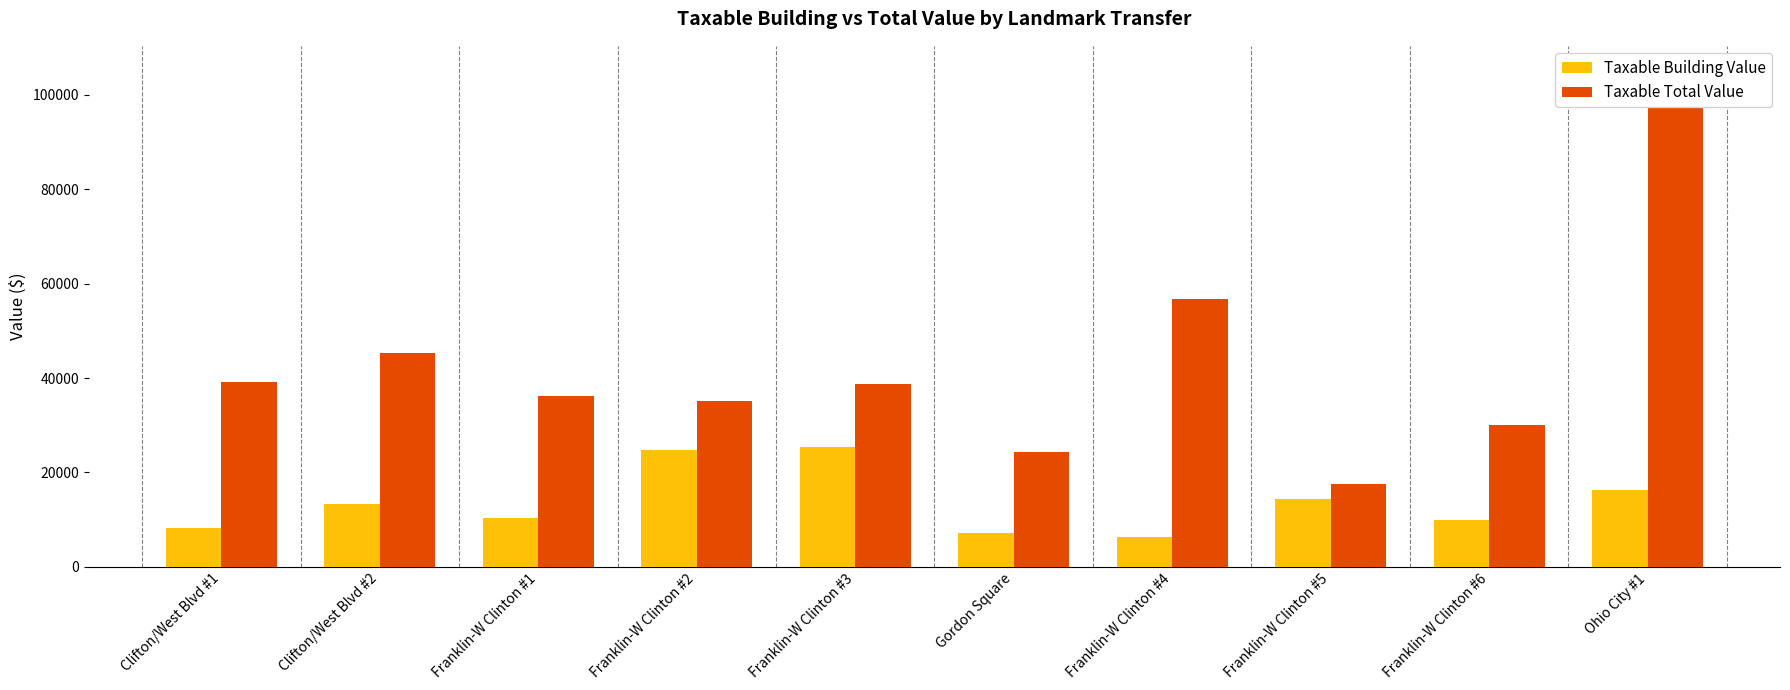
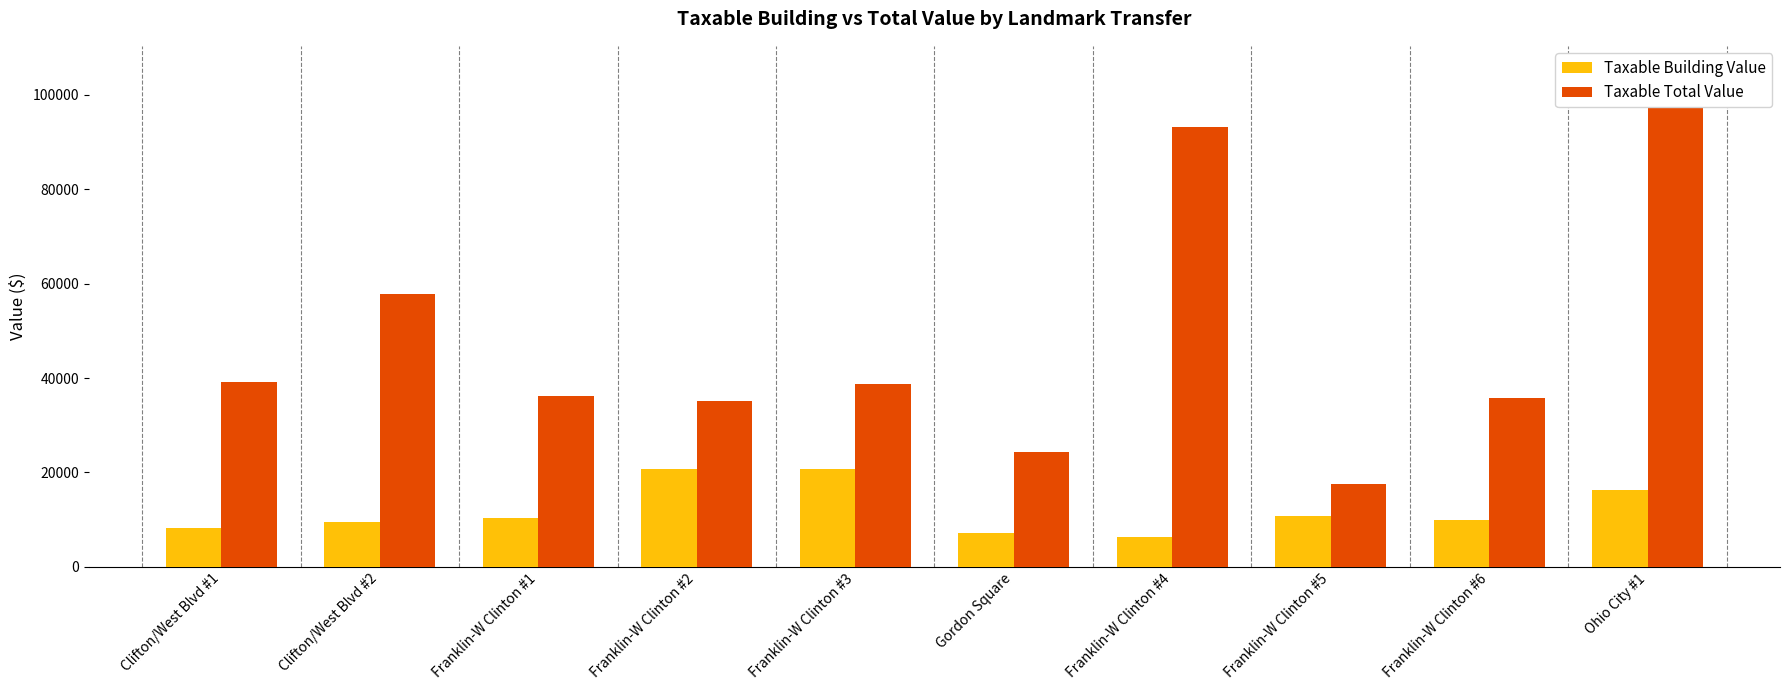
  {
    "Taxable Building Value": {
      "Clifton/West Blvd #1": 8000,
-     "Clifton/West Blvd #2": 13000,
+     "Clifton/West Blvd #2": 9000,
      "Franklin-W Clinton #1": 10000,
-     "Franklin-W Clinton #2": 25000,
-     "Franklin-W Clinton #3": 25000,
+     "Franklin-W Clinton #2": 21000,
+     "Franklin-W Clinton #3": 21000,
      "Gordon Square": 7000,
      "Franklin-W Clinton #4": 6000,
-     "Franklin-W Clinton #5": 14000,
+     "Franklin-W Clinton #5": 11000,
      "Franklin-W Clinton #6": 10000,
      "Ohio City #1": 16000
    },
    "Taxable Total Value": {
      "Clifton/West Blvd #1": 39000,
-     "Clifton/West Blvd #2": 45000,
+     "Clifton/West Blvd #2": 58000,
      "Franklin-W Clinton #1": 36000,
      "Franklin-W Clinton #2": 35000,
      "Franklin-W Clinton #3": 39000,
      "Gordon Square": 24000,
-     "Franklin-W Clinton #4": 57000,
+     "Franklin-W Clinton #4": 93000,
      "Franklin-W Clinton #5": 18000,
-     "Franklin-W Clinton #6": 30000
+     "Franklin-W Clinton #6": 36000
    }
  }
